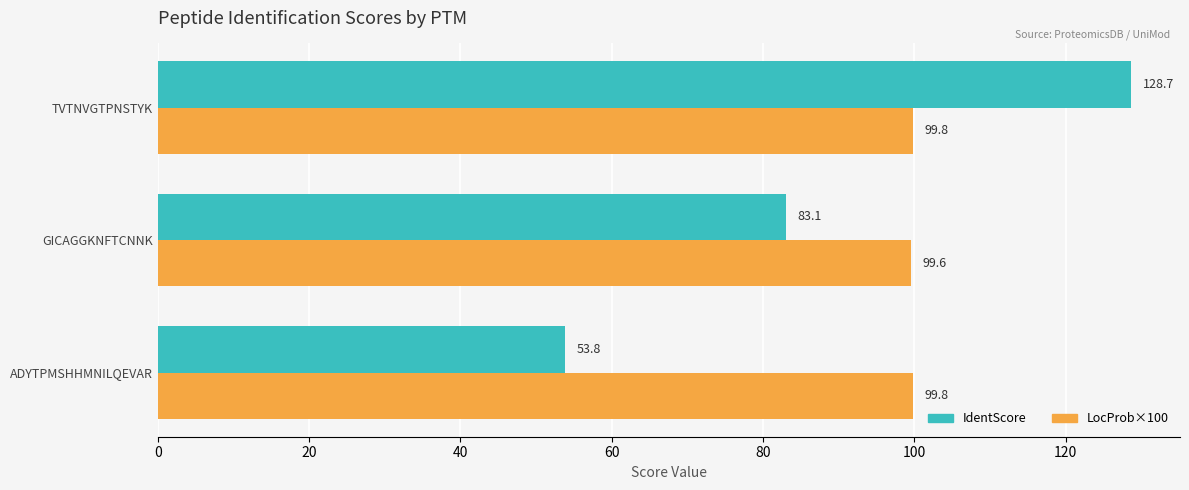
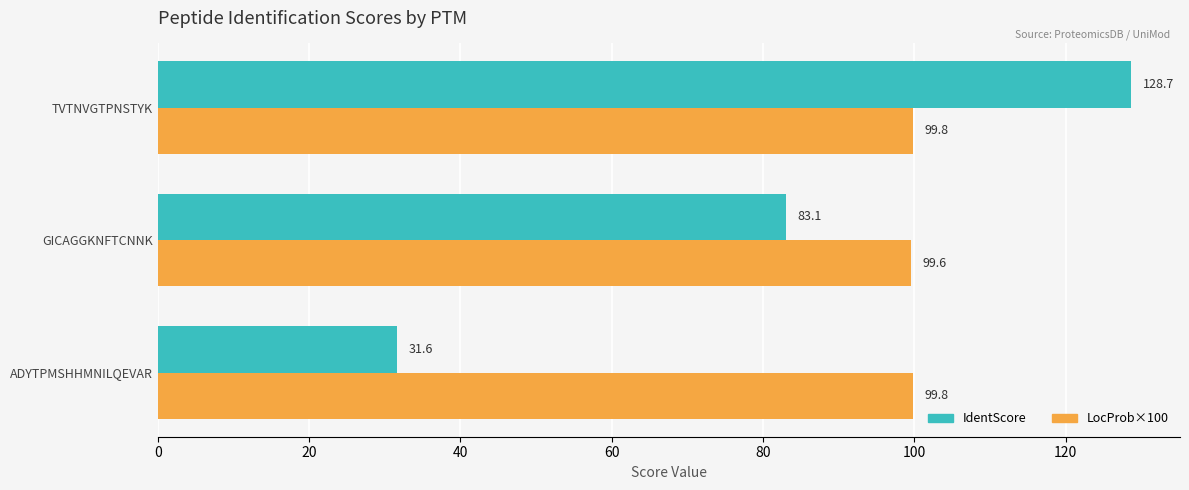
  {
    "IdentScore": {
      "TVTNVGTPNSTYK": 128.7,
      "GICAGGKNFTCNNK": 83.1,
-     "ADYTPMSHHMNILQEVAR": 53.8
+     "ADYTPMSHHMNILQEVAR": 31.6
    },
    "LocProb×100": {
      "TVTNVGTPNSTYK": 99.8,
      "GICAGGKNFTCNNK": 99.6,
      "ADYTPMSHHMNILQEVAR": 99.8
    }
  }
